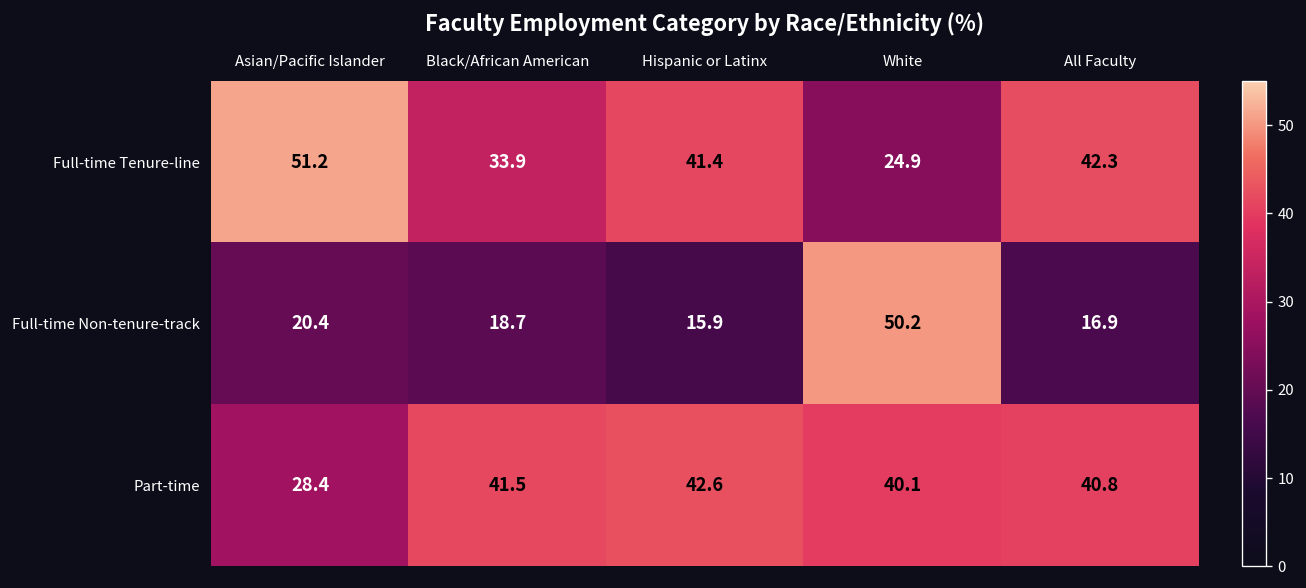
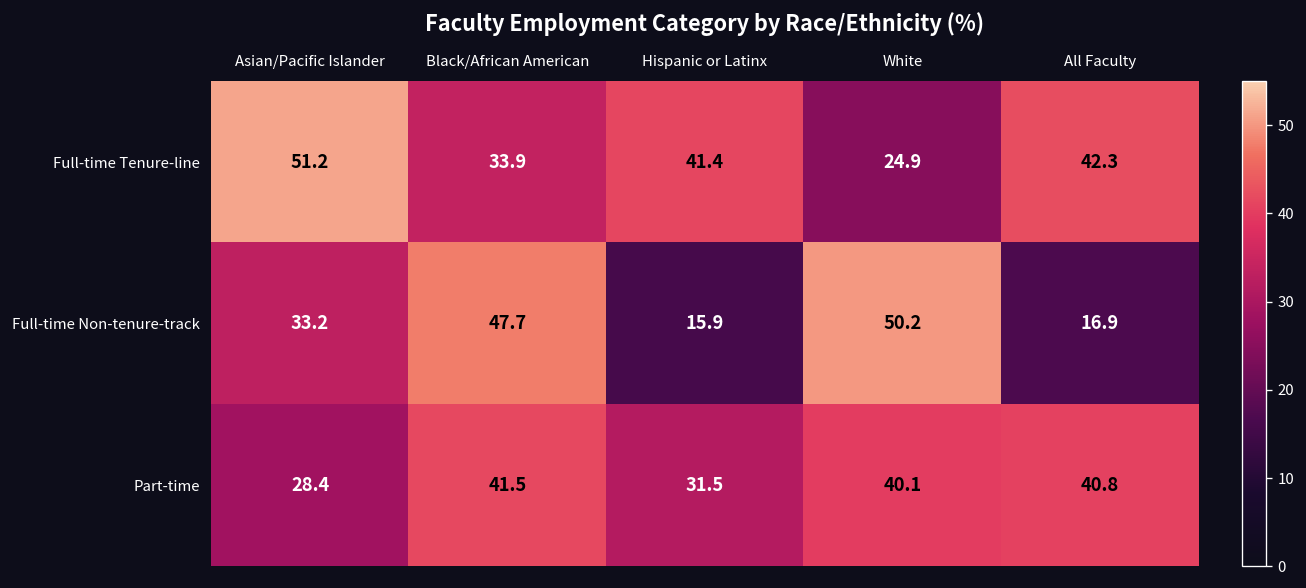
  {
    "Full-time Tenure-line": {
      "Asian/Pacific Islander": 51.2,
      "Black/African American": 33.9,
      "Hispanic or Latinx": 41.4,
      "White": 24.9,
      "All Faculty": 42.3
    },
    "Full-time Non-tenure-track": {
-     "Asian/Pacific Islander": 20.4,
-     "Black/African American": 18.7,
+     "Asian/Pacific Islander": 33.2,
+     "Black/African American": 47.7,
      "Hispanic or Latinx": 15.9,
      "White": 50.2,
      "All Faculty": 16.9
    },
    "Part-time": {
      "Asian/Pacific Islander": 28.4,
      "Black/African American": 41.5,
-     "Hispanic or Latinx": 42.6,
+     "Hispanic or Latinx": 31.5,
      "White": 40.1,
      "All Faculty": 40.8
    }
  }
